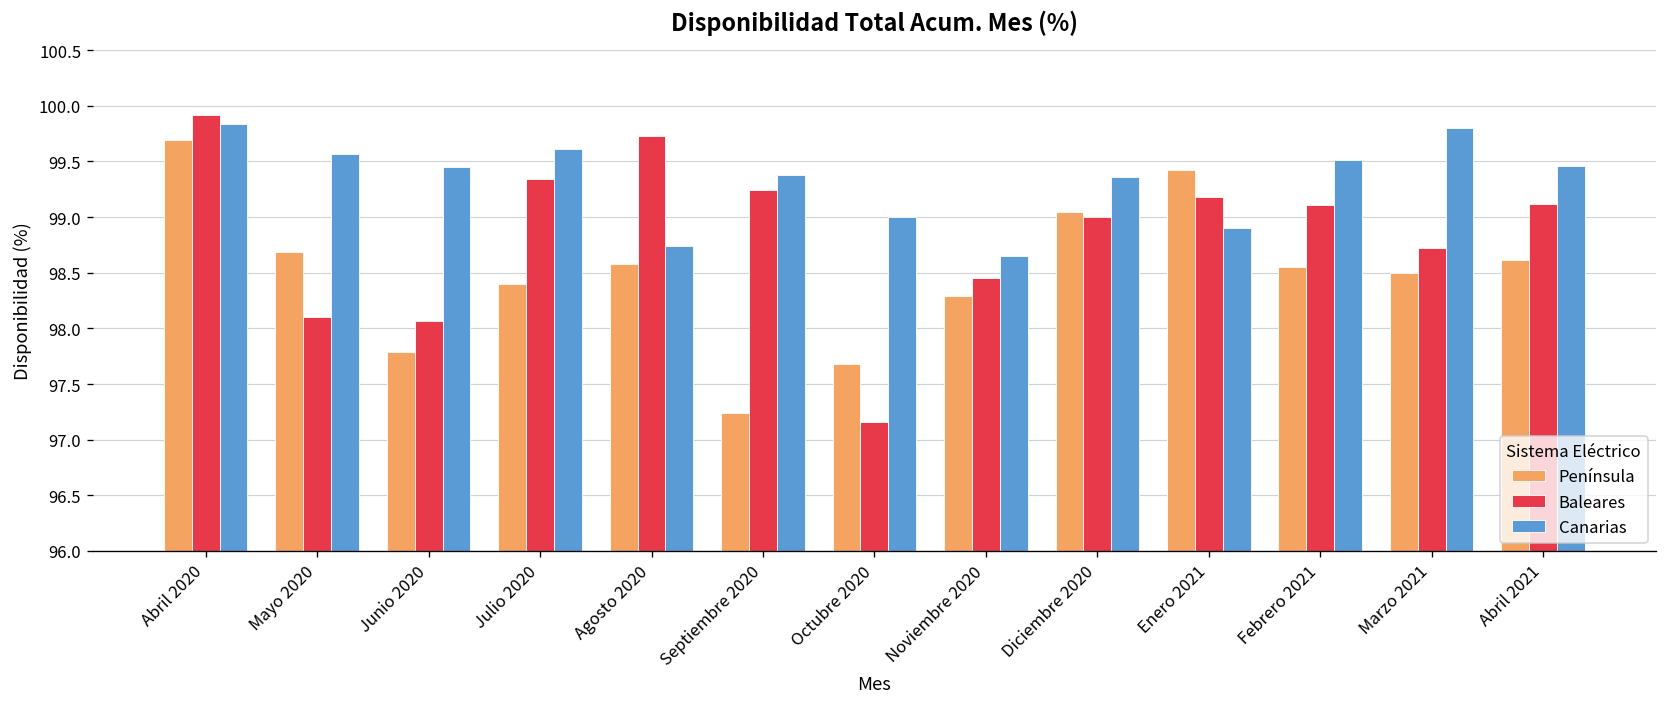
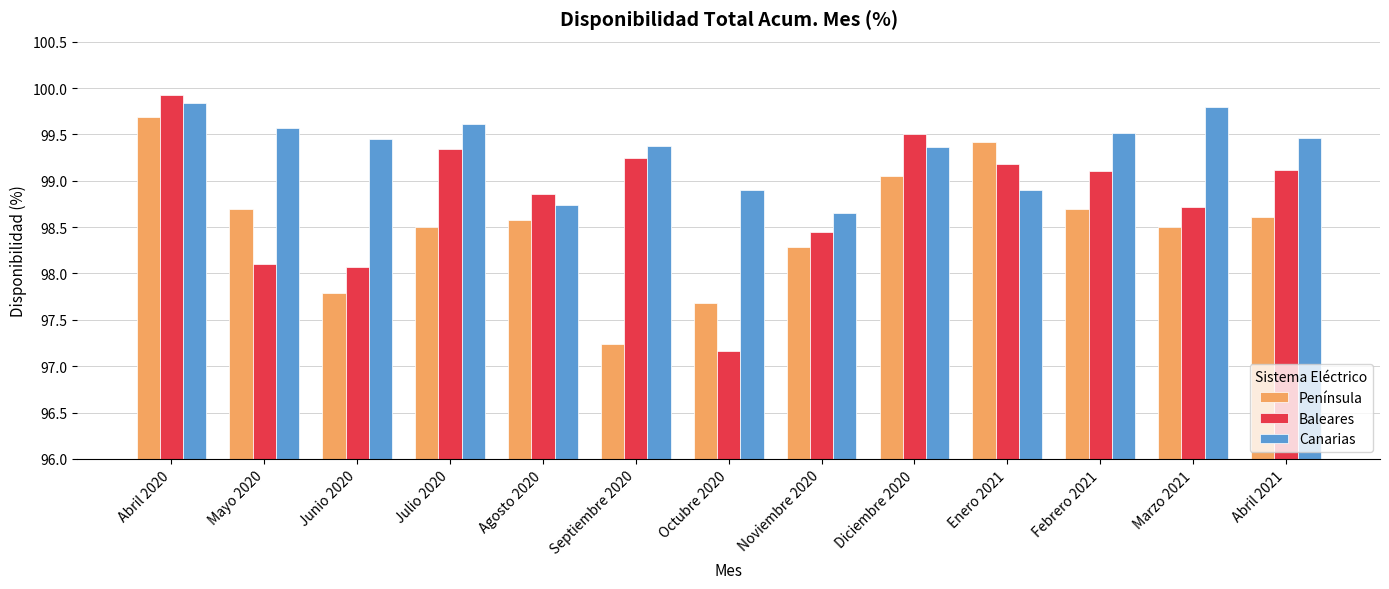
  {
    "Península": {
      "Abril 2020": 99.7,
      "Mayo 2020": 98.7,
      "Junio 2020": 97.8,
-     "Julio 2020": 98.4,
+     "Julio 2020": 98.5,
      "Agosto 2020": 98.6,
      "Septiembre 2020": 97.2,
      "Octubre 2020": 97.7,
      "Noviembre 2020": 98.3,
      "Diciembre 2020": 99.1,
      "Enero 2021": 99.4,
-     "Febrero 2021": 98.6,
+     "Febrero 2021": 98.7,
      "Marzo 2021": 98.5,
      "Abril 2021": 98.6
    },
    "Baleares": {
      "Abril 2020": 99.9,
      "Mayo 2020": 98.1,
      "Junio 2020": 98.1,
      "Julio 2020": 99.3,
-     "Agosto 2020": 99.7,
+     "Agosto 2020": 98.9,
      "Septiembre 2020": 99.2,
      "Octubre 2020": 97.2,
      "Noviembre 2020": 98.5,
-     "Diciembre 2020": 99.0,
+     "Diciembre 2020": 99.5,
      "Enero 2021": 99.2,
      "Febrero 2021": 99.1,
      "Marzo 2021": 98.7,
      "Abril 2021": 99.1
    },
    "Canarias": {
      "Abril 2020": 99.8,
      "Mayo 2020": 99.6,
      "Junio 2020": 99.5,
      "Julio 2020": 99.6,
      "Agosto 2020": 98.7,
      "Septiembre 2020": 99.4,
-     "Octubre 2020": 99.0,
+     "Octubre 2020": 98.9,
      "Noviembre 2020": 98.7,
      "Diciembre 2020": 99.4,
      "Enero 2021": 98.9,
      "Febrero 2021": 99.5,
      "Marzo 2021": 99.8,
      "Abril 2021": 99.5
    }
  }
